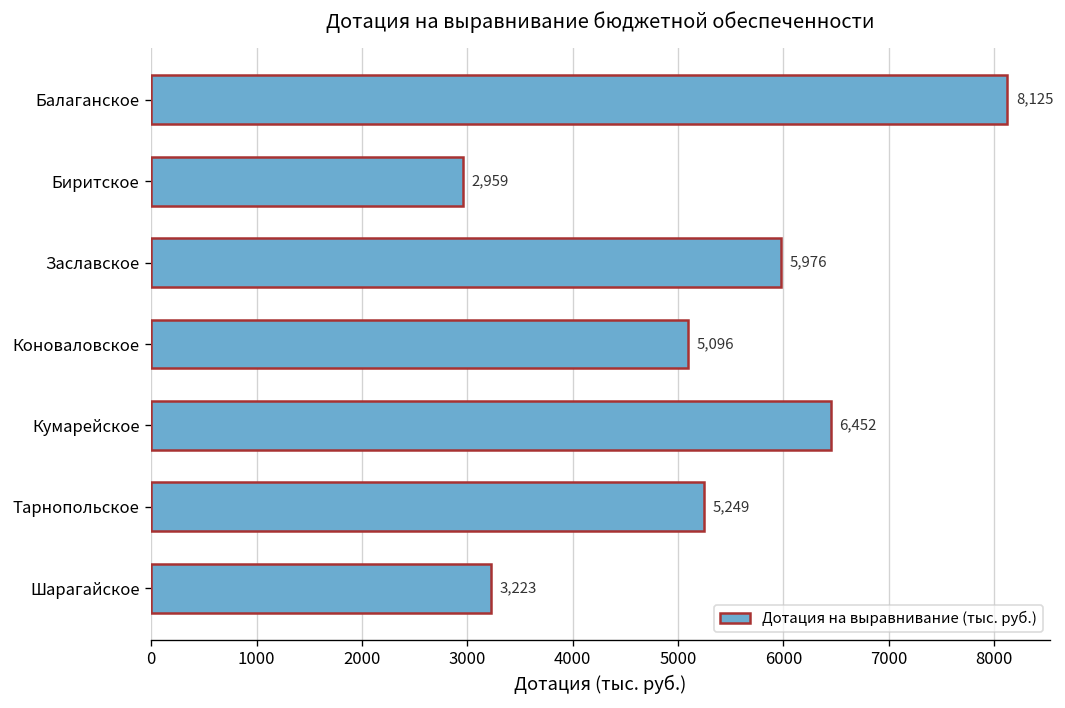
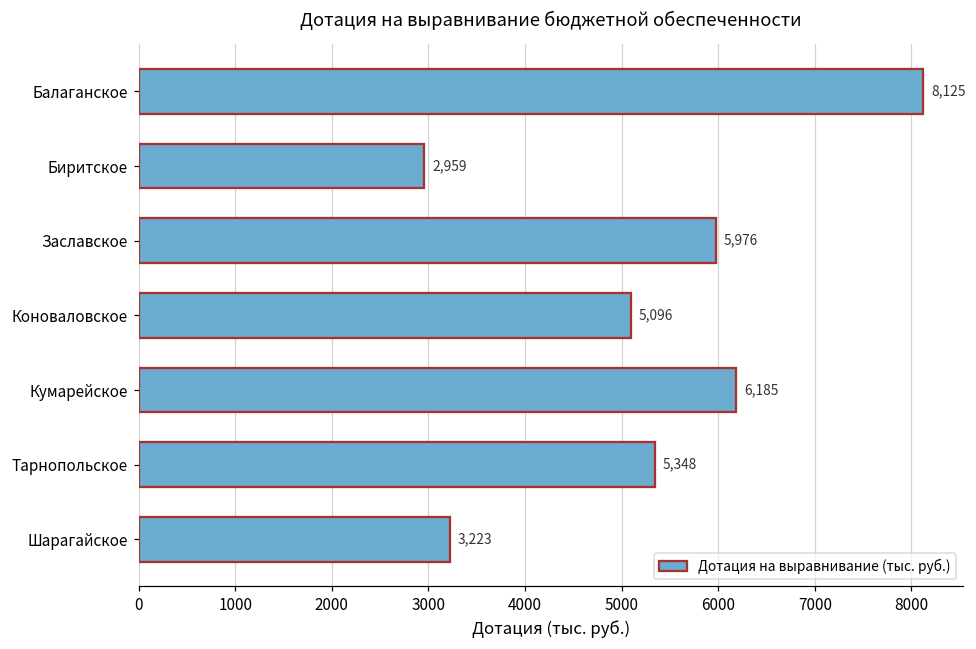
  {
    "Балаганское": "8,125",
    "Биритское": "2,959",
    "Заславское": "5,976",
    "Коноваловское": "5,096",
-   "Кумарейское": "6,452",
-   "Тарнопольское": "5,249",
+   "Кумарейское": "6,185",
+   "Тарнопольское": "5,348",
    "Шарагайское": "3,223"
  }
